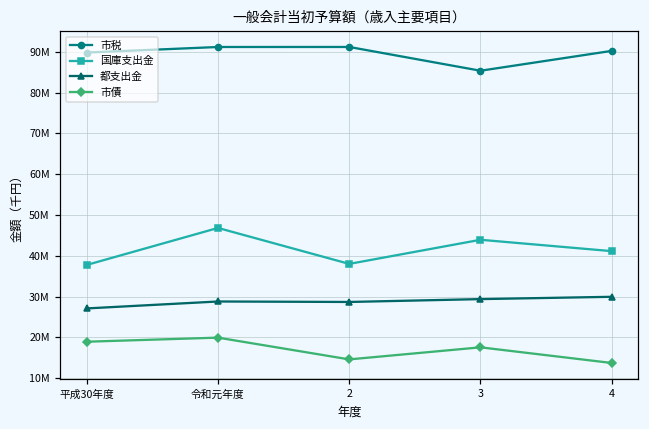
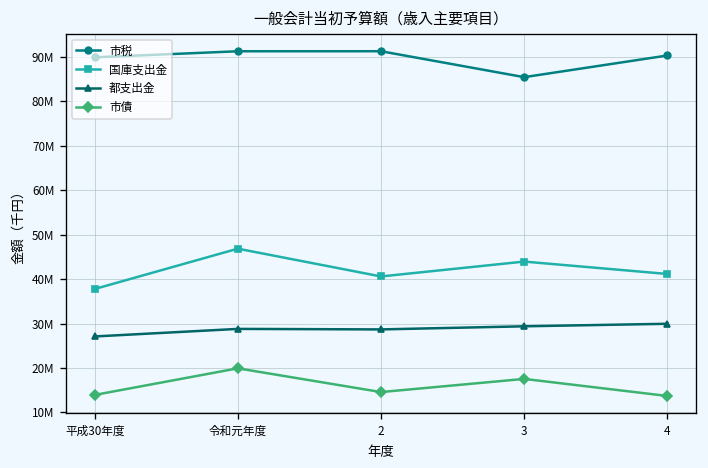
  {
    "国庫支出金": {
      "平成30年度": 38000000,
      "令和元年度": 47000000,
-     "2": 38000000,
+     "2": 41000000,
      "3": 44000000,
      "4": 41000000
    },
    "市債": {
-     "平成30年度": 19000000,
+     "平成30年度": 14000000,
      "令和元年度": 20000000,
      "2": 15000000,
      "3": 18000000,
      "4": 14000000
    }
  }
